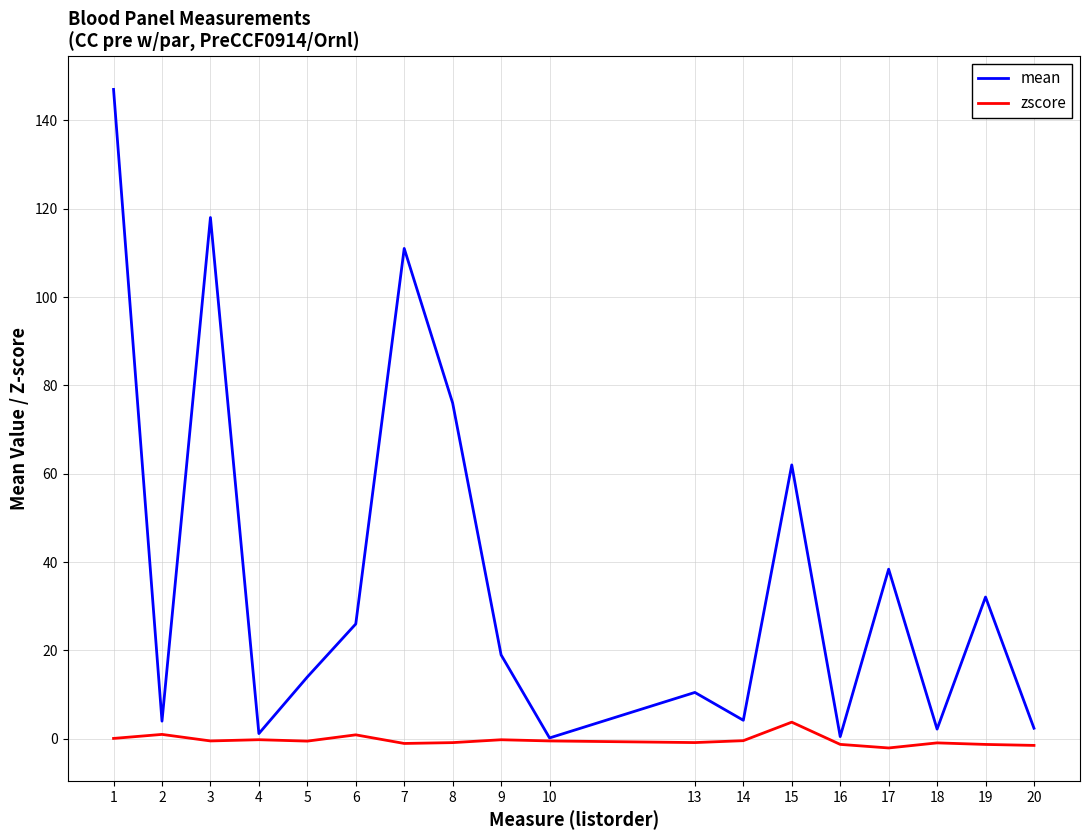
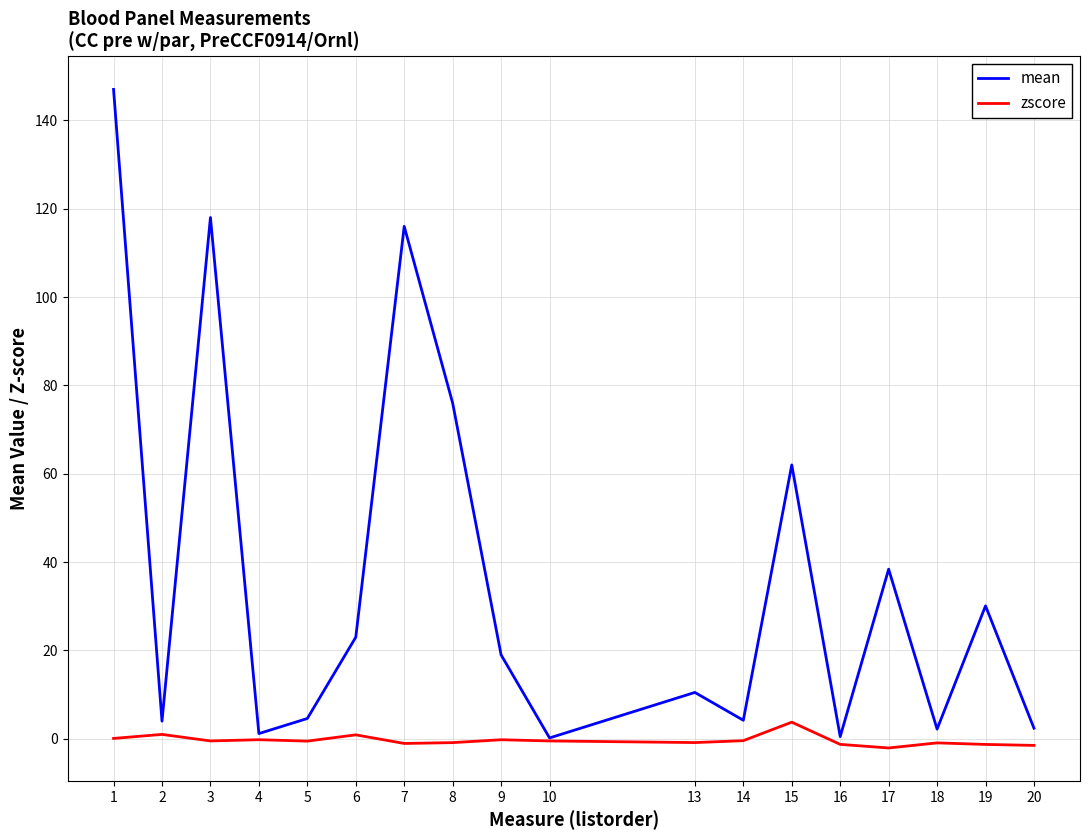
  {
    "mean": {
      "1": 147,
      "2": 4,
      "3": 118,
      "4": 1,
-     "5": 14,
-     "6": 26,
-     "7": 111,
+     "5": 5,
+     "6": 23,
+     "7": 116,
      "8": 76,
      "9": 19,
      "10": 0,
      "13": 11,
      "14": 4,
      "15": 62,
      "16": 1,
      "17": 38,
      "18": 2,
-     "19": 32,
+     "19": 30,
      "20": 2
    },
    "zscore": {
      "1": 0,
      "2": 1,
      "3": 0,
      "4": 0,
      "5": -1,
      "6": 1,
      "7": -1,
      "8": -1,
      "9": 0,
      "10": 0,
      "13": -1,
      "14": 0,
      "15": 4,
      "16": -1,
      "17": -2,
      "18": -1,
      "19": -1,
      "20": -1
    }
  }
